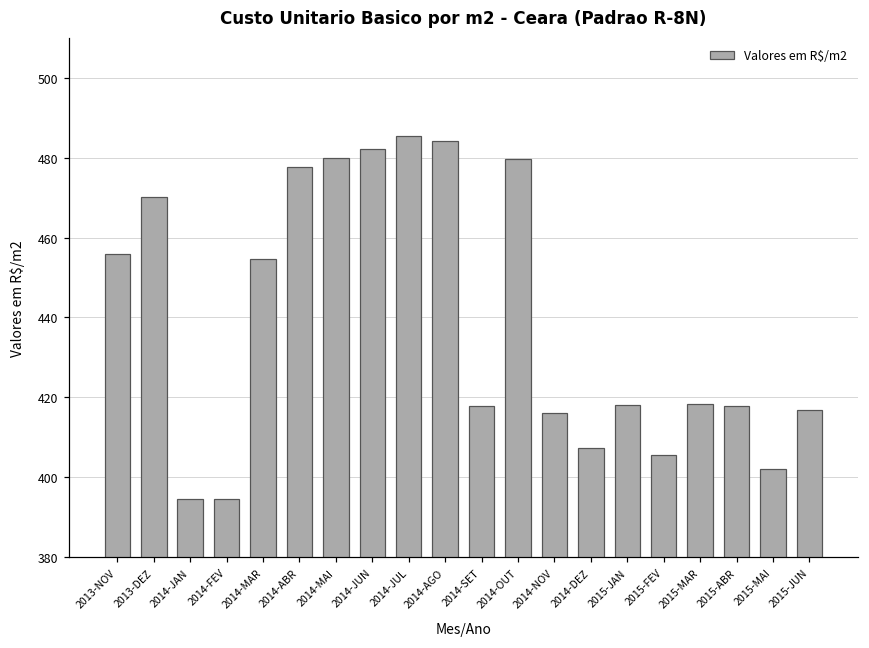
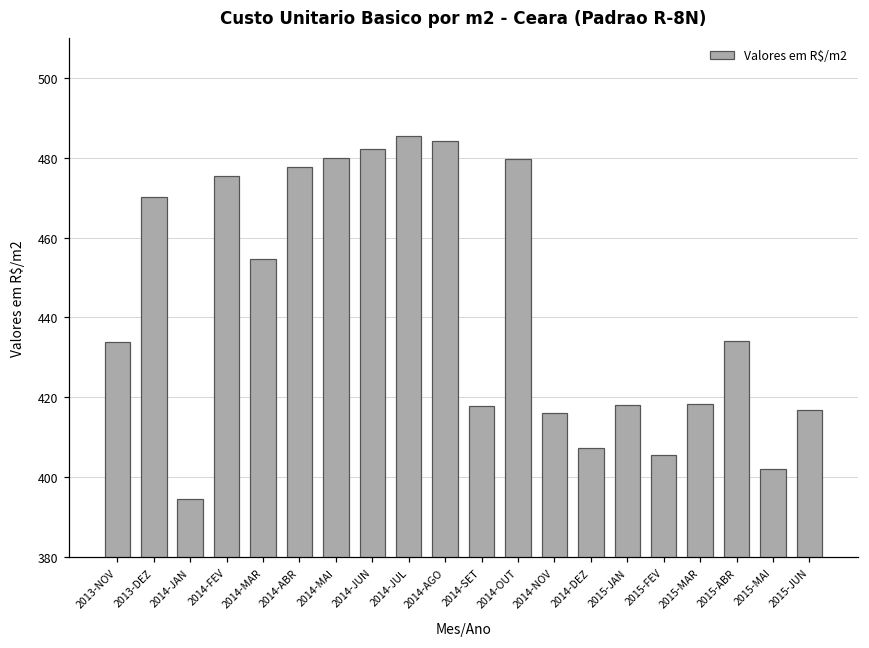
  {
-   "2013-NOV": 456,
+   "2013-NOV": 434,
    "2013-DEZ": 470,
    "2014-JAN": 395,
-   "2014-FEV": 395,
+   "2014-FEV": 475,
    "2014-MAR": 455,
    "2014-ABR": 478,
    "2014-MAI": 480,
    "2014-JUN": 482,
    "2014-JUL": 485,
    "2014-AGO": 484,
    "2014-SET": 418,
    "2014-OUT": 480,
    "2014-NOV": 416,
    "2014-DEZ": 407,
    "2015-JAN": 418,
    "2015-FEV": 405,
    "2015-MAR": 418,
-   "2015-ABR": 418,
+   "2015-ABR": 434,
    "2015-MAI": 402,
    "2015-JUN": 417
  }
